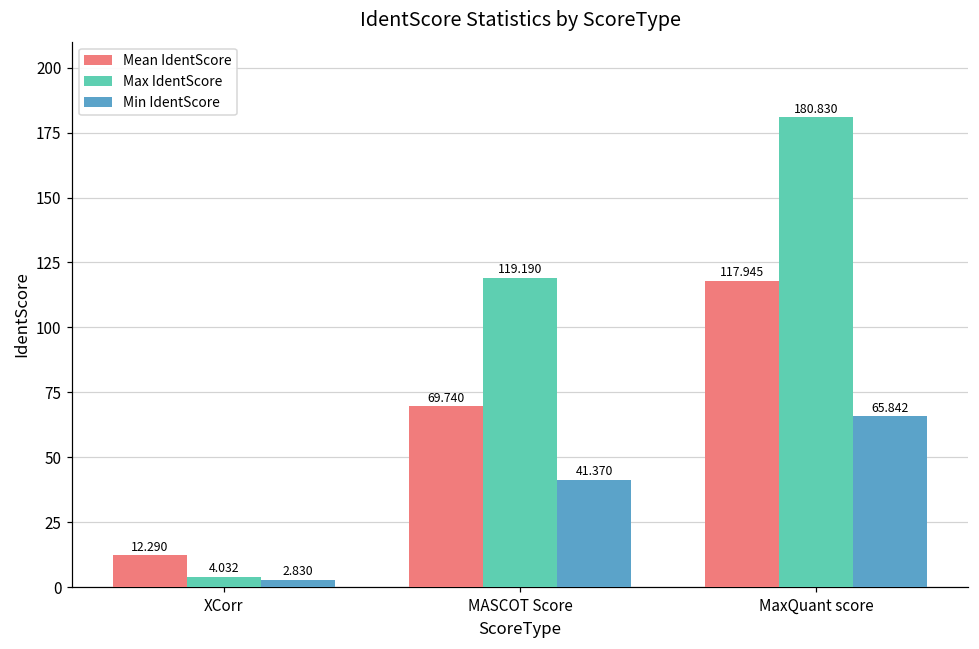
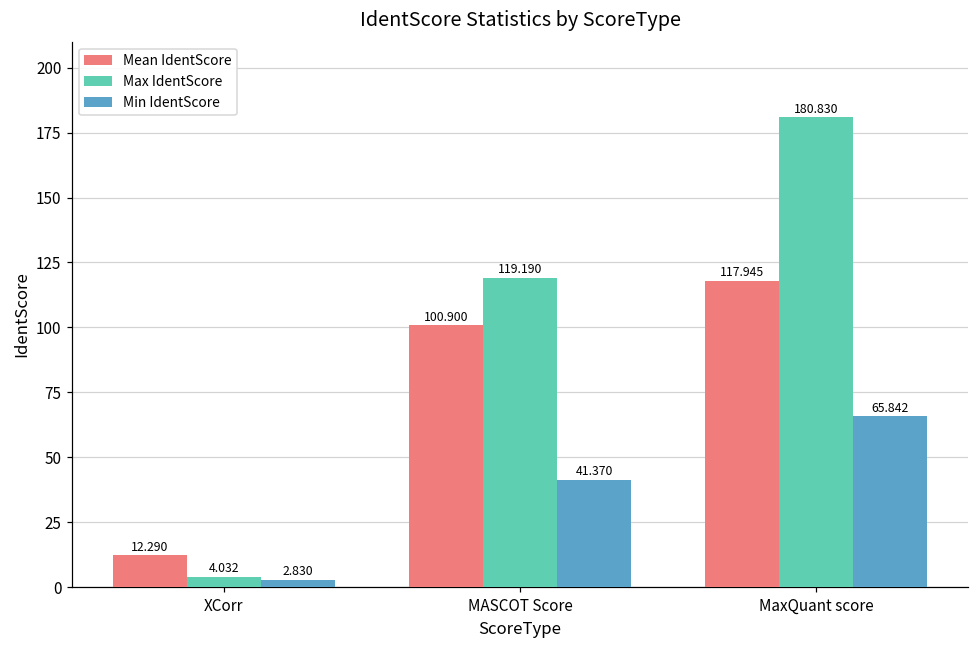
  {
    "Mean IdentScore": {
      "XCorr": 12.290,
-     "MASCOT Score": 69.740,
+     "MASCOT Score": 100.900,
      "MaxQuant score": 117.945
    }
  }
